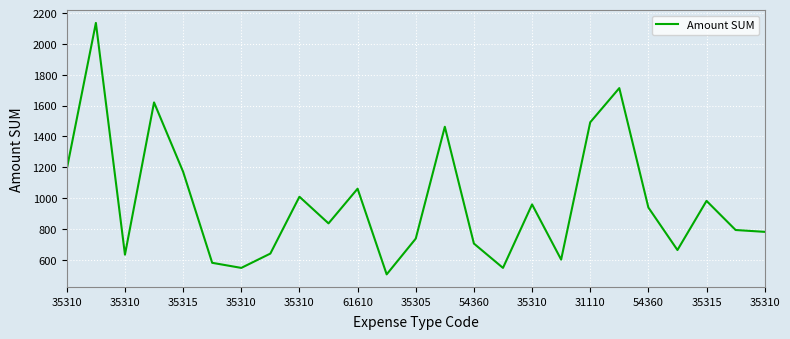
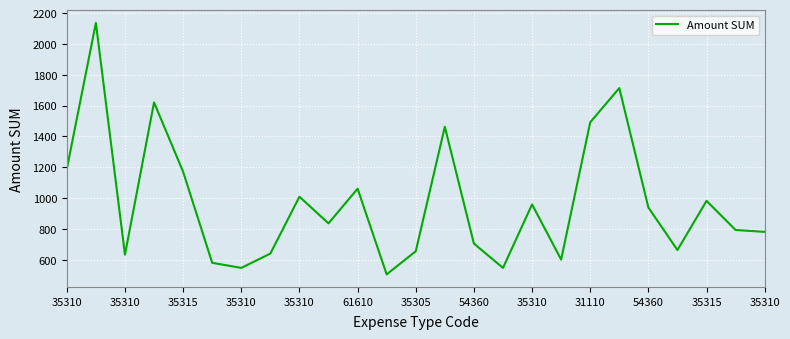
  {
    "61610": 1060,
-   "35305": 740,
+   "35305": 650,
    "31110": 1490
  }
